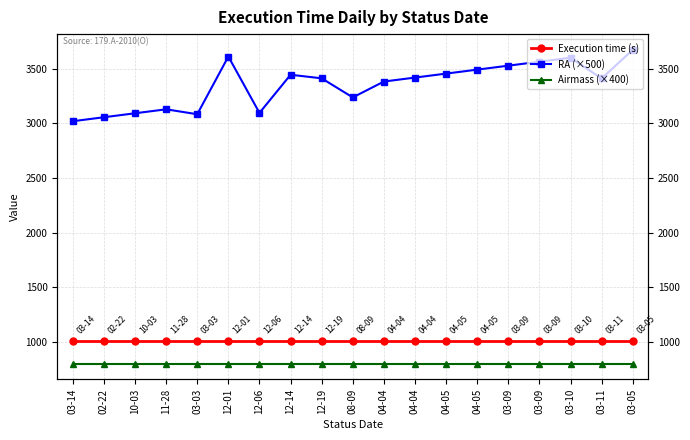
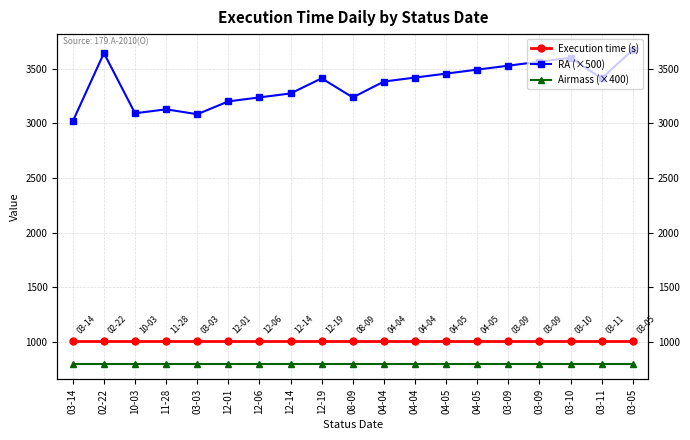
  {
    "RA (×500)": {
      "03-14": 3020,
-     "02-22": 3060,
+     "02-22": 3640,
      "10-03": 3090,
      "11-28": 3130,
      "03-03": 3080,
-     "12-01": 3610,
-     "12-06": 3100,
-     "12-14": 3440,
+     "12-01": 3200,
+     "12-06": 3240,
+     "12-14": 3270,
      "12-19": 3410,
      "08-09": 3240
    },
    "Airmass (×400)": {
      "03-14": 800,
      "02-22": 800,
      "10-03": 800,
      "11-28": 800,
      "03-03": 800,
      "12-01": 800,
      "12-06": 800,
      "12-14": 800,
      "12-19": 800,
      "08-09": 800,
      "03-10": 800,
      "03-11": 800,
      "03-05": 800
    }
  }
